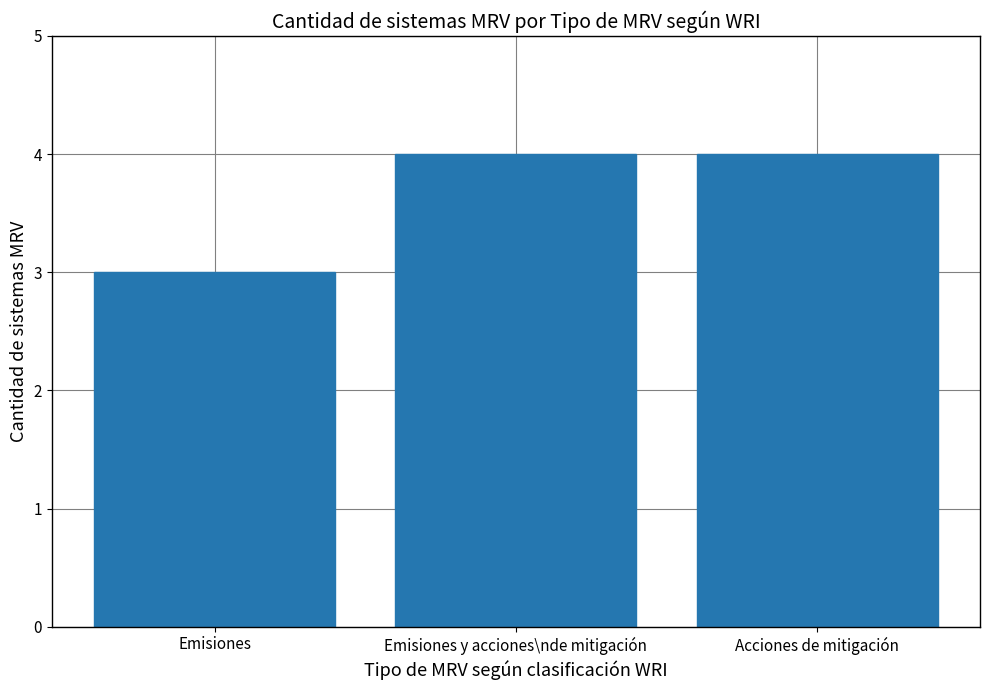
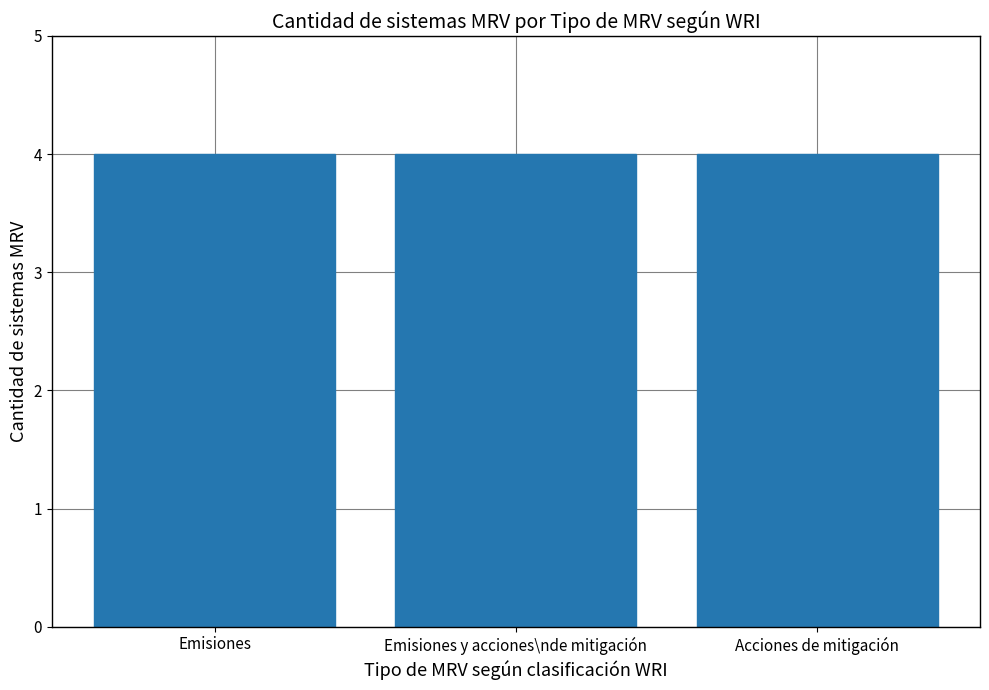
  {
-   "Emisiones": 3,
+   "Emisiones": 4,
    "Emisiones y acciones\\nde mitigación": 4,
    "Acciones de mitigación": 4
  }
